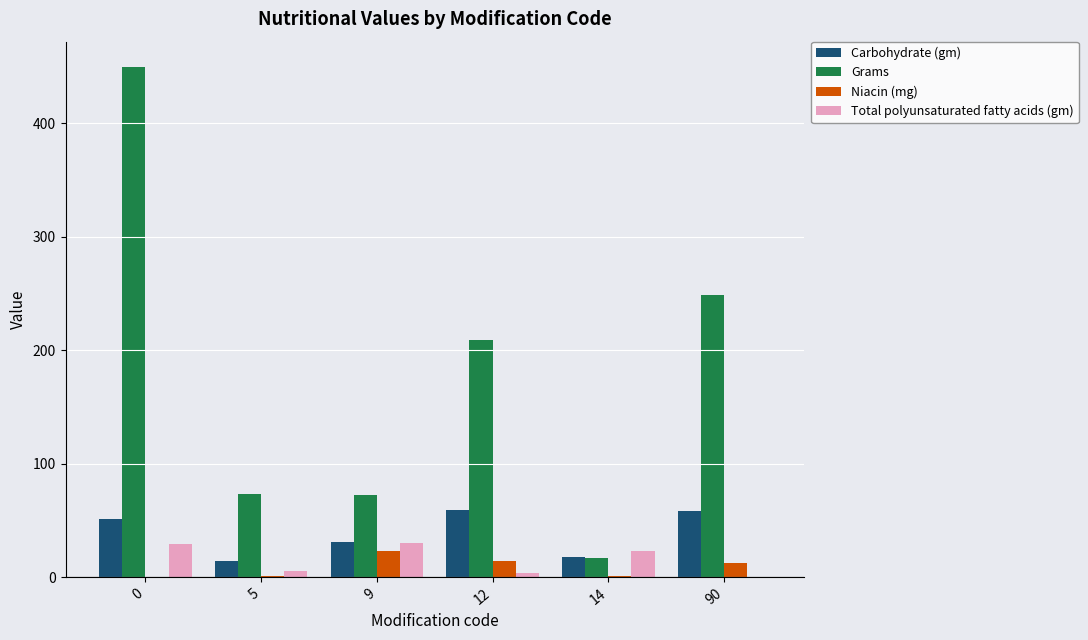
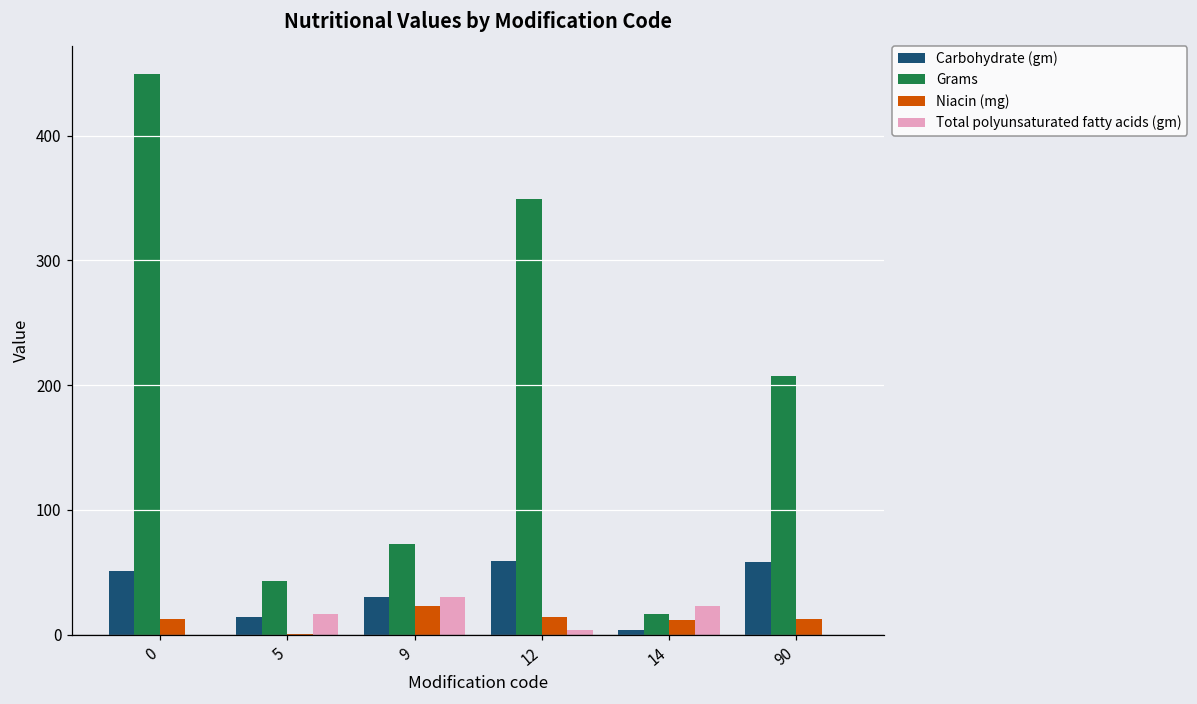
  {
    "Carbohydrate (gm)": {
      "0": 51,
      "5": 14,
      "9": 30,
      "12": 59,
-     "14": 17,
+     "14": 4,
      "90": 58
    },
    "Grams": {
      "0": 450,
-     "5": 73,
+     "5": 43,
      "9": 73,
-     "12": 209,
+     "12": 349,
      "14": 17,
-     "90": 248
+     "90": 207
    },
    "Niacin (mg)": {
-     "0": 0,
+     "0": 13,
      "9": 23,
      "12": 14,
-     "14": 1,
+     "14": 12,
      "90": 13
    },
    "Total polyunsaturated fatty acids (gm)": {
-     "0": 29,
-     "5": 5,
+     "0": 0,
+     "5": 17,
      "9": 30,
      "12": 4,
      "14": 23
    }
  }
